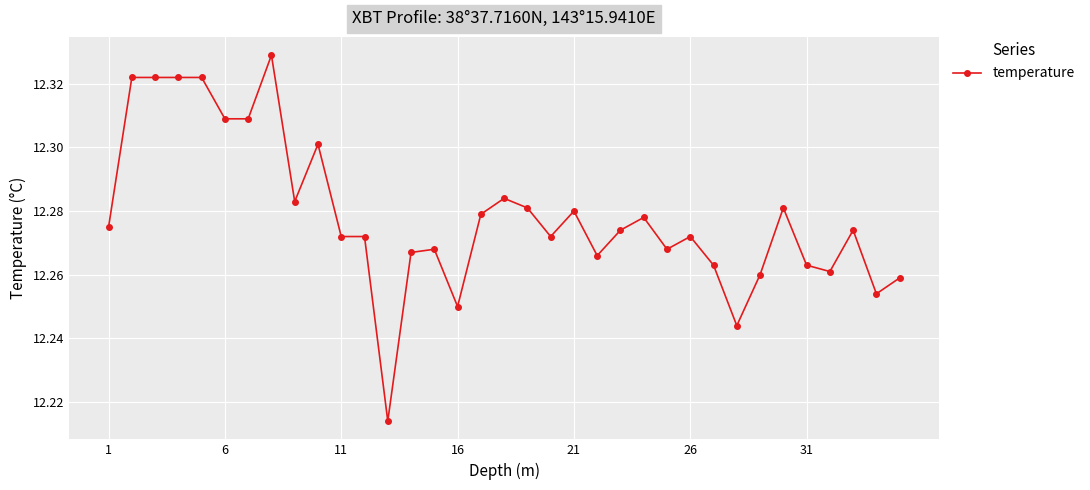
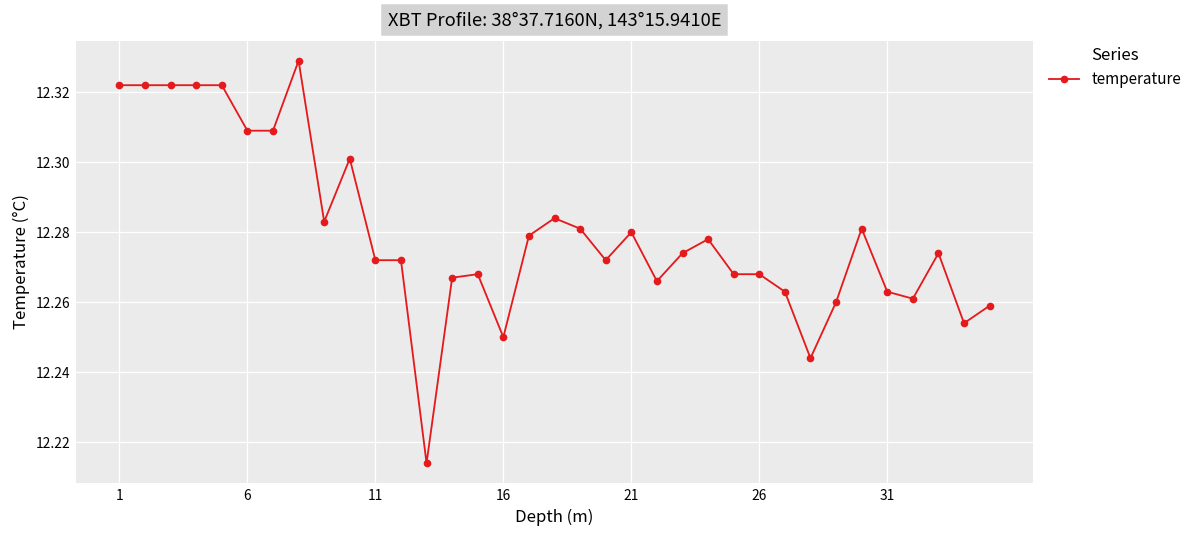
  {
-   "1": 12.275,
+   "1": 12.322,
    "6": 12.309,
    "11": 12.272,
    "16": 12.250,
    "21": 12.280,
-   "26": 12.272,
+   "26": 12.268,
    "31": 12.263
  }
